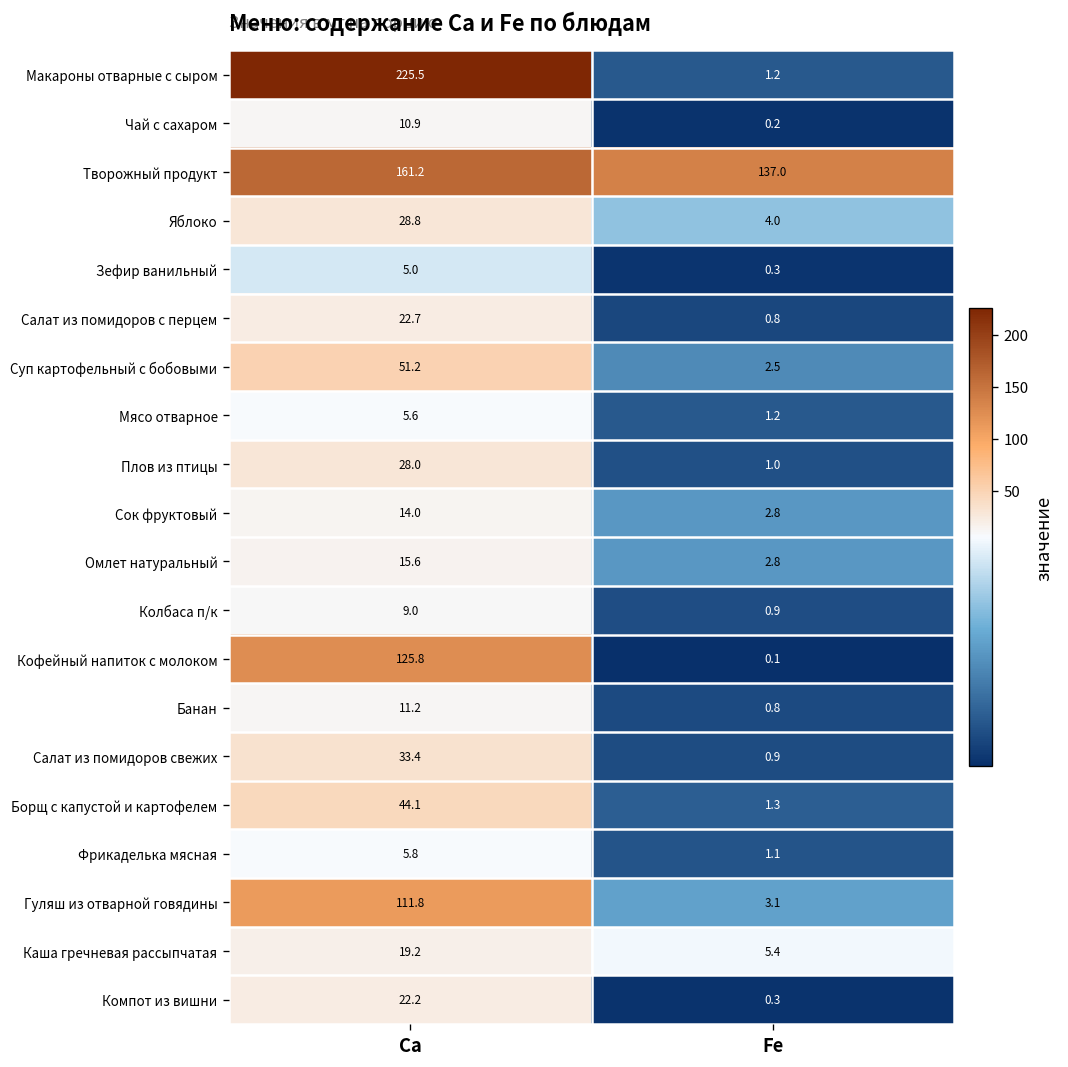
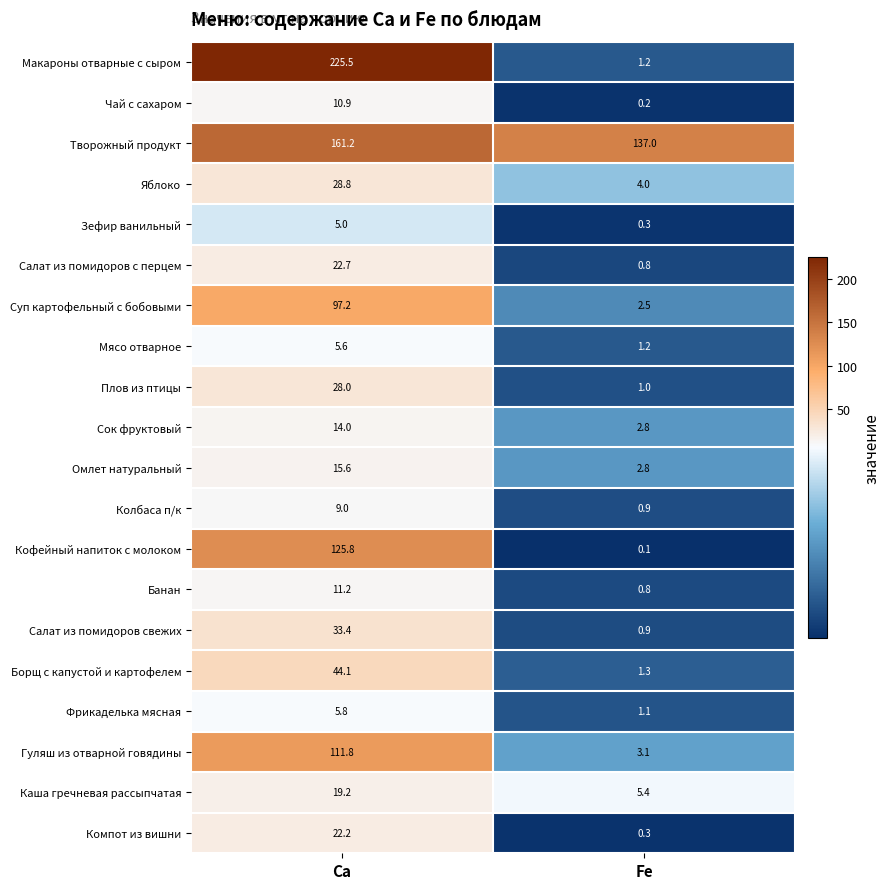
  {
    "Макароны отварные с сыром": {
      "Ca": 225.5,
      "Fe": 1.2
    },
    "Чай с сахаром": {
      "Ca": 10.9,
      "Fe": 0.2
    },
    "Творожный продукт": {
      "Ca": 161.2,
      "Fe": 137.0
    },
    "Яблоко": {
      "Ca": 28.8,
      "Fe": 4.0
    },
    "Зефир ванильный": {
      "Ca": 5.0,
      "Fe": 0.3
    },
    "Салат из помидоров с перцем": {
      "Ca": 22.7,
      "Fe": 0.8
    },
    "Суп картофельный с бобовыми": {
-     "Ca": 51.2,
+     "Ca": 97.2,
      "Fe": 2.5
    },
    "Мясо отварное": {
      "Ca": 5.6,
      "Fe": 1.2
    },
    "Плов из птицы": {
      "Ca": 28.0,
      "Fe": 1.0
    },
    "Сок фруктовый": {
      "Ca": 14.0,
      "Fe": 2.8
    },
    "Омлет натуральный": {
      "Ca": 15.6,
      "Fe": 2.8
    },
    "Колбаса п/к": {
      "Ca": 9.0,
      "Fe": 0.9
    },
    "Кофейный напиток с молоком": {
      "Ca": 125.8,
      "Fe": 0.1
    },
    "Банан": {
      "Ca": 11.2,
      "Fe": 0.8
    },
    "Салат из помидоров свежих": {
      "Ca": 33.4,
      "Fe": 0.9
    },
    "Борщ с капустой и картофелем": {
      "Ca": 44.1,
      "Fe": 1.3
    },
    "Фрикаделька мясная": {
      "Ca": 5.8,
      "Fe": 1.1
    },
    "Гуляш из отварной говядины": {
      "Ca": 111.8,
      "Fe": 3.1
    },
    "Каша гречневая рассыпчатая": {
      "Ca": 19.2,
      "Fe": 5.4
    },
    "Компот из вишни": {
      "Ca": 22.2,
      "Fe": 0.3
    }
  }
